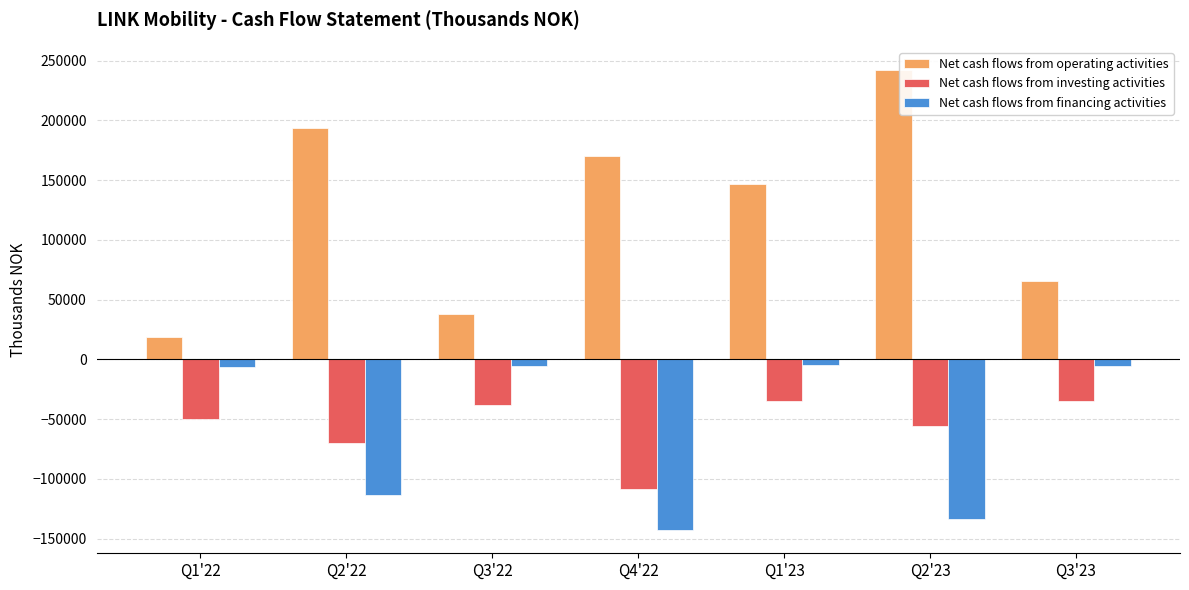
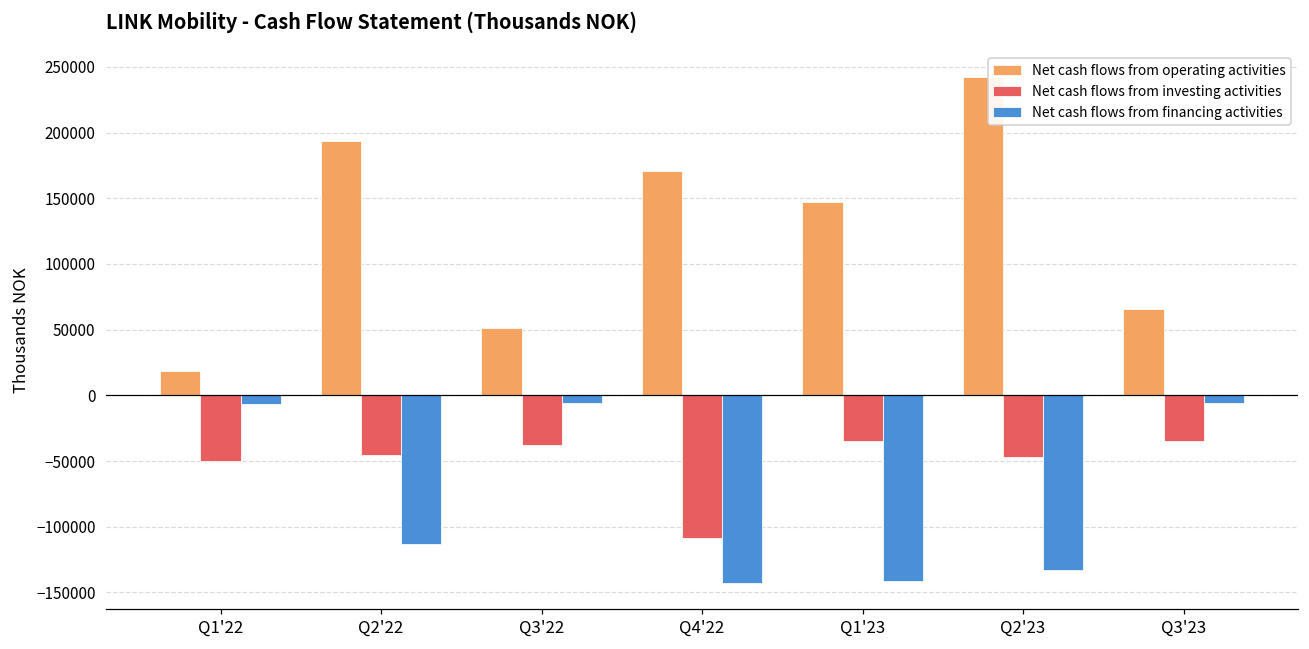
  {
    "Net cash flows from operating activities": {
      "Q1'22": 19000,
      "Q2'22": 194000,
-     "Q3'22": 38000,
+     "Q3'22": 51000,
      "Q4'22": 170000,
      "Q1'23": 147000,
      "Q2'23": 242000,
      "Q3'23": 66000
    },
    "Net cash flows from investing activities": {
      "Q1'22": -50000,
-     "Q2'22": -70000,
+     "Q2'22": -45000,
      "Q3'22": -38000,
      "Q4'22": -109000,
      "Q1'23": -35000,
-     "Q2'23": -56000,
+     "Q2'23": -47000,
      "Q3'23": -35000
    },
    "Net cash flows from financing activities": {
      "Q1'22": -7000,
      "Q2'22": -113000,
      "Q3'22": -6000,
      "Q4'22": -143000,
-     "Q1'23": -4000,
+     "Q1'23": -142000,
      "Q2'23": -133000,
      "Q3'23": -6000
    }
  }
